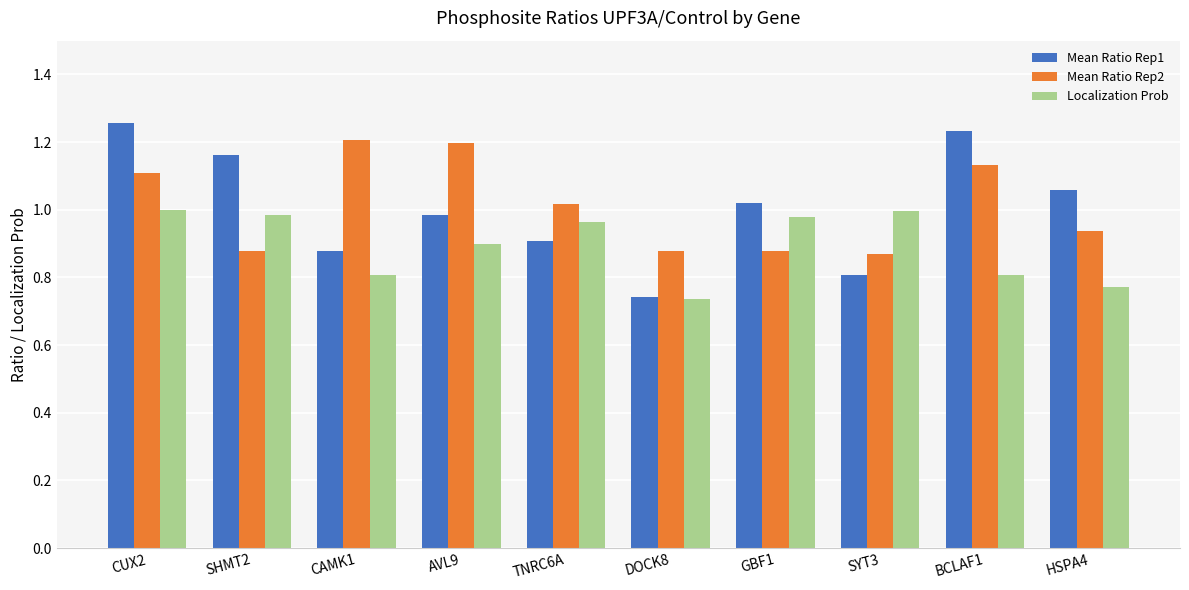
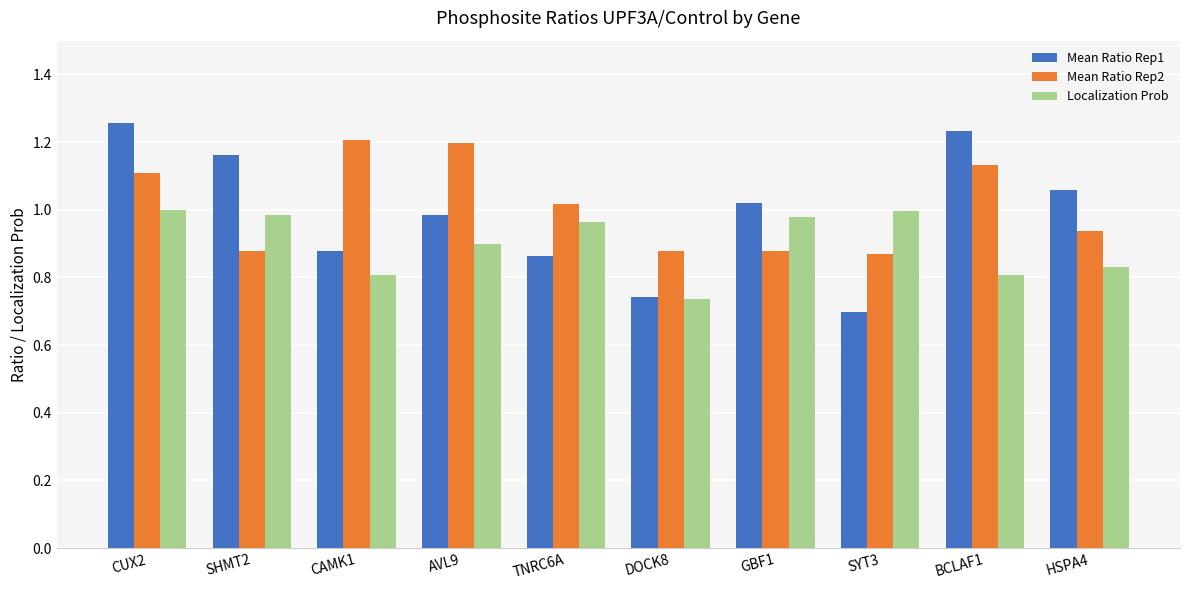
  {
    "Mean Ratio Rep1": {
      "CUX2": 1.26,
      "SHMT2": 1.16,
      "CAMK1": 0.88,
      "AVL9": 0.98,
-     "TNRC6A": 0.91,
+     "TNRC6A": 0.86,
      "DOCK8": 0.74,
      "GBF1": 1.02,
-     "SYT3": 0.81,
+     "SYT3": 0.70,
      "BCLAF1": 1.23,
      "HSPA4": 1.06
    },
    "Mean Ratio Rep2": {
      "CUX2": 1.11,
      "SHMT2": 0.88,
      "CAMK1": 1.21,
      "AVL9": 1.20,
      "TNRC6A": 1.02,
      "DOCK8": 0.88,
      "GBF1": 0.88,
      "SYT3": 0.87,
      "BCLAF1": 1.13,
      "HSPA4": 0.94
    },
    "Localization Prob": {
      "CUX2": 1.00,
      "SHMT2": 0.98,
      "CAMK1": 0.81,
      "AVL9": 0.90,
      "TNRC6A": 0.96,
      "DOCK8": 0.74,
      "GBF1": 0.98,
      "SYT3": 1.00,
      "BCLAF1": 0.81,
-     "HSPA4": 0.77
+     "HSPA4": 0.83
    }
  }
